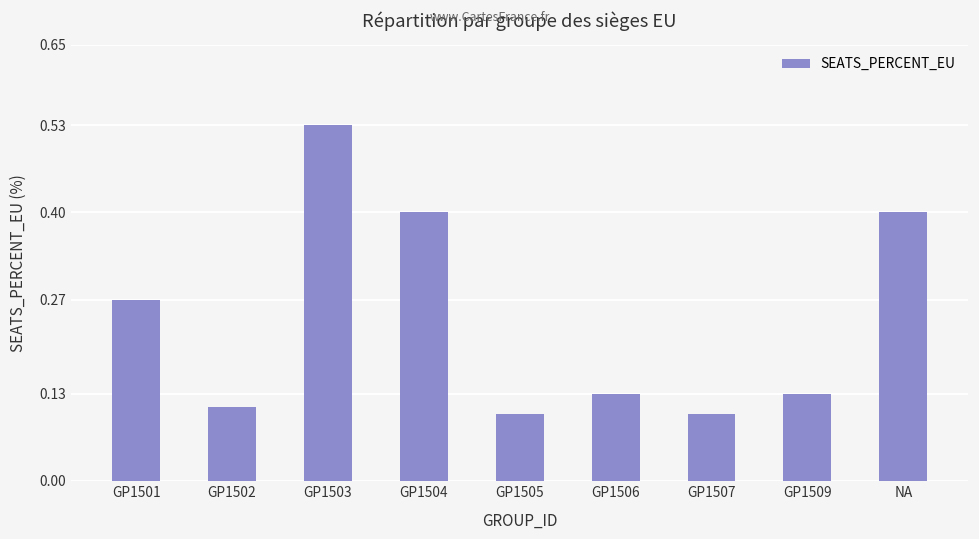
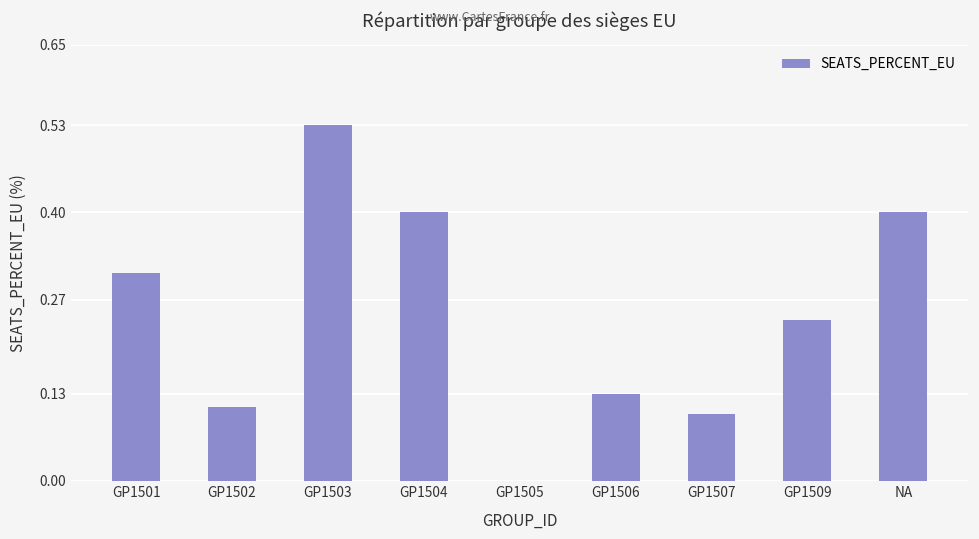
  {
-   "GP1501": 0.27,
+   "GP1501": 0.31,
    "GP1502": 0.11,
    "GP1503": 0.53,
    "GP1504": 0.40,
-   "GP1505": 0.1,
+   "GP1505": 0.0,
    "GP1506": 0.13,
    "GP1507": 0.10,
-   "GP1509": 0.13,
+   "GP1509": 0.24,
    "NA": 0.40
  }
